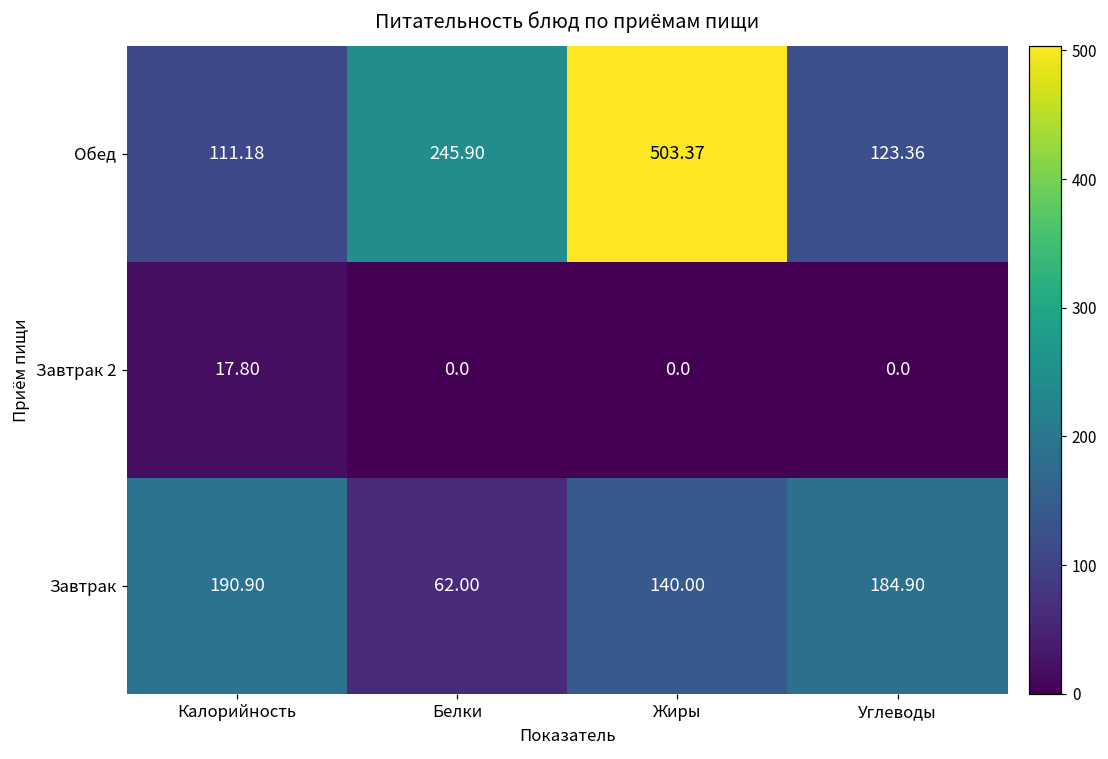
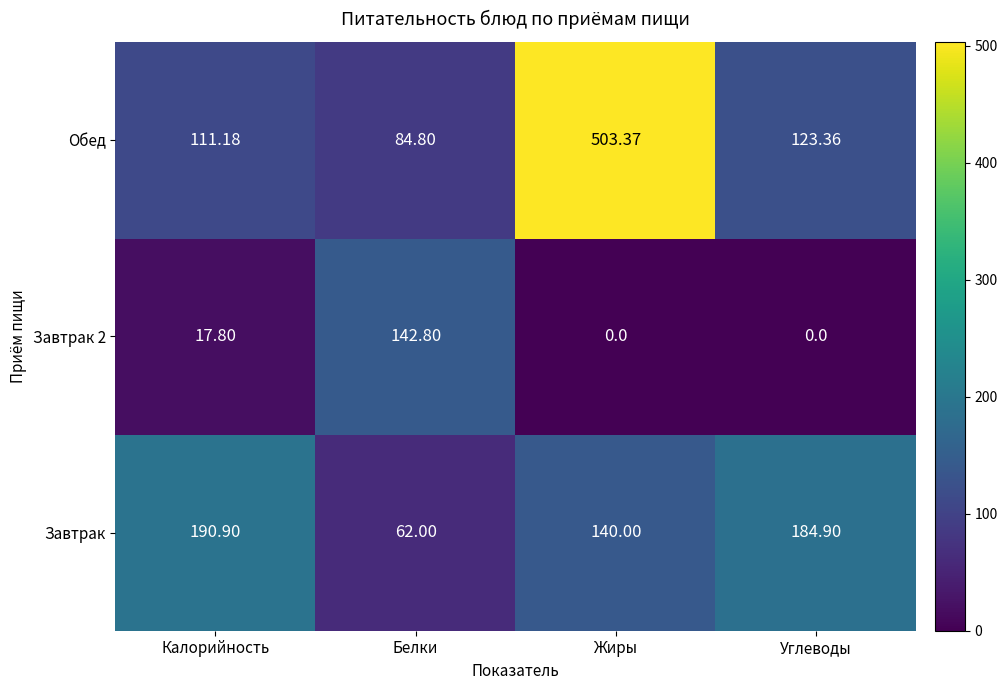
  {
    "Обед": {
      "Калорийность": 111.18,
-     "Белки": 245.90,
+     "Белки": 84.80,
      "Жиры": 503.37,
      "Углеводы": 123.36
    },
    "Завтрак 2": {
      "Калорийность": 17.80,
-     "Белки": 0.0,
+     "Белки": 142.80,
      "Жиры": 0.0,
      "Углеводы": 0.0
    },
    "Завтрак": {
      "Калорийность": 190.90,
      "Белки": 62.00,
      "Жиры": 140.00,
      "Углеводы": 184.90
    }
  }
